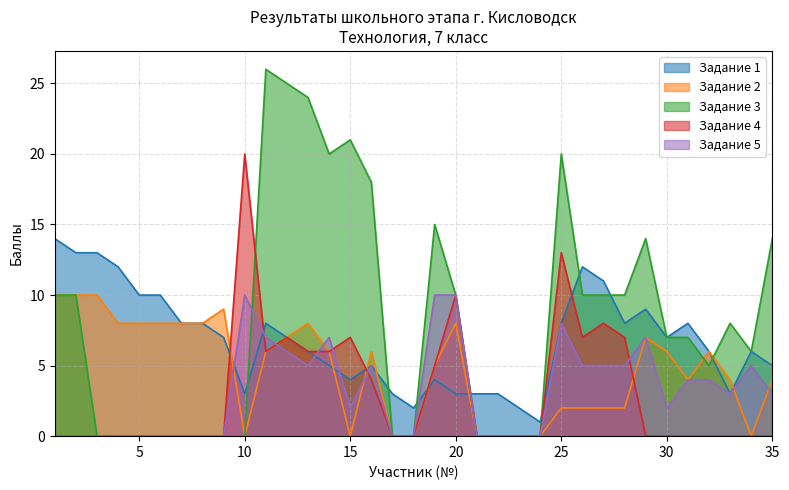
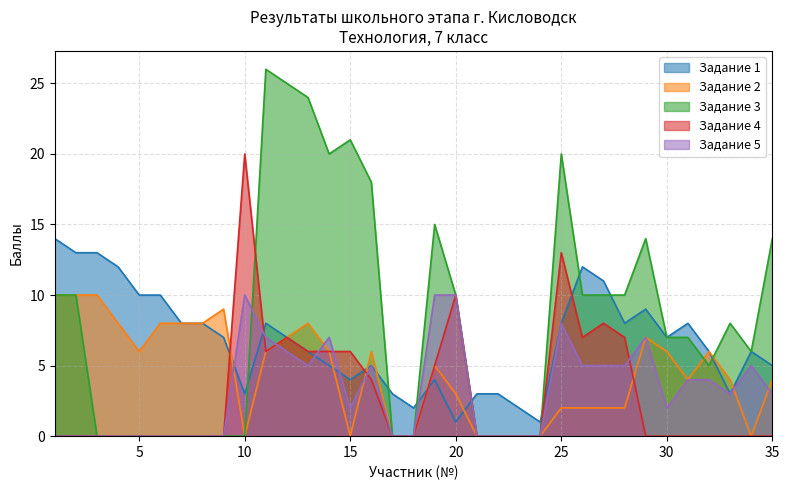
  {
    "Задание 1": {
      "5": 10,
      "10": 3,
      "15": 4,
-     "20": 3,
+     "20": 1,
      "35": 5
    },
    "Задание 2": {
-     "5": 8,
+     "5": 6,
      "15": 0,
-     "20": 8,
+     "20": 3,
      "25": 2,
      "30": 6,
      "35": 4
    },
    "Задание 3": {
      "15": 21,
      "25": 20,
      "35": 14
    },
    "Задание 4": {
      "10": 20,
-     "15": 7,
+     "15": 6,
      "25": 13,
      "30": 0,
      "35": 0
    },
    "Задание 5": {
      "10": 10,
      "15": 2,
      "30": 2,
      "35": 3
    }
  }
